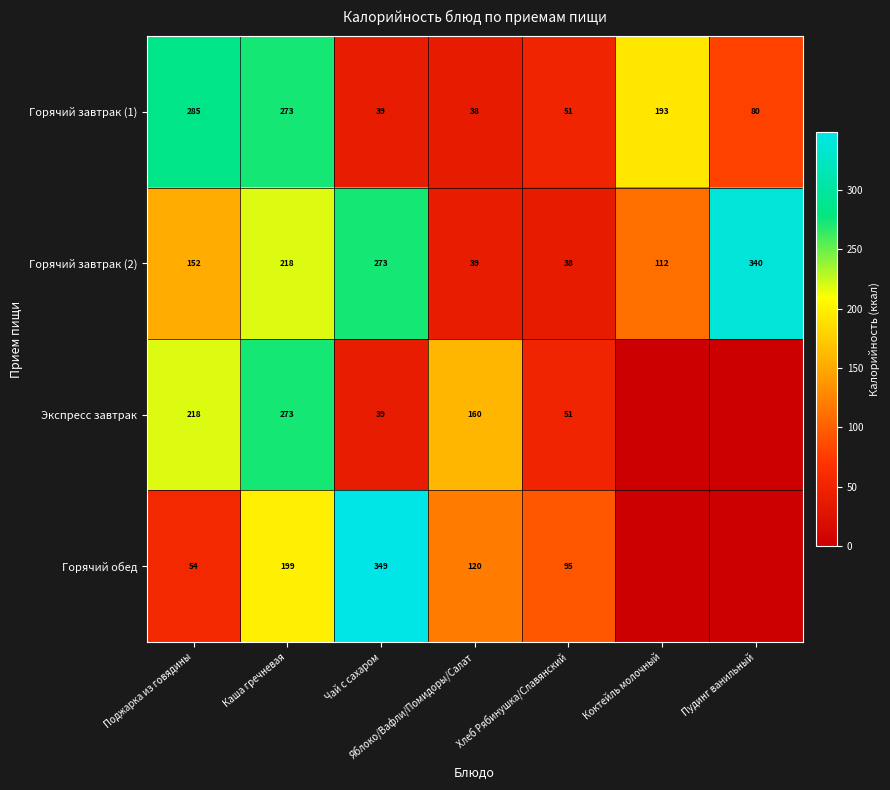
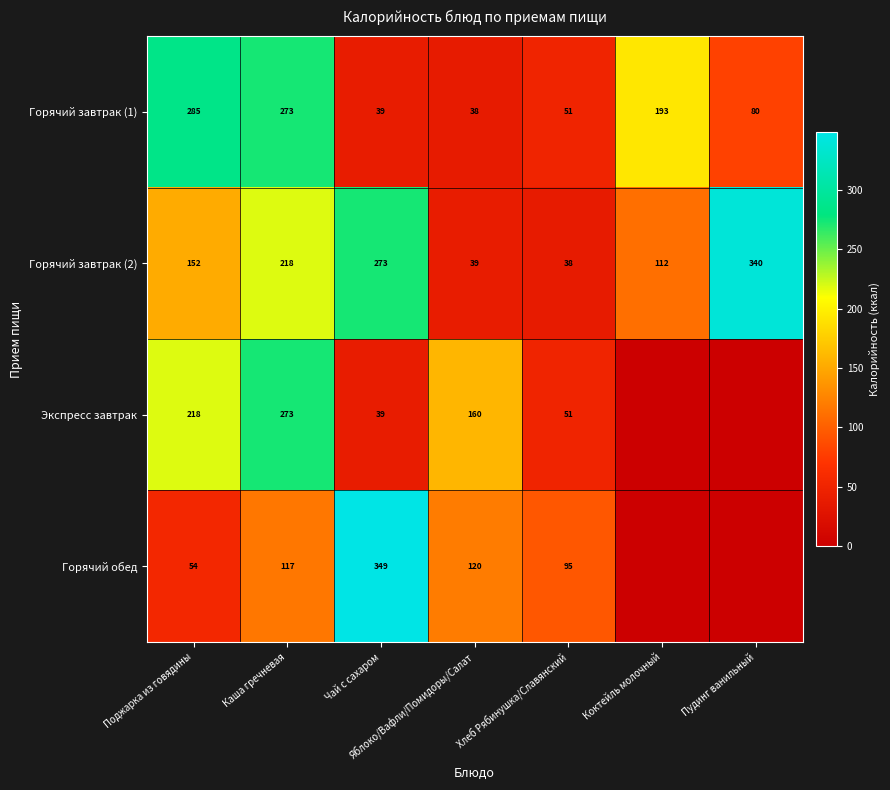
  {
    "Горячий завтрак (1)": {
      "Поджарка из говядины": 285,
      "Каша гречневая": 273,
      "Чай с сахаром": 39,
      "Яблоко/Вафли/Помидоры/Салат": 38,
      "Хлеб Рябинушка/Славянский": 51,
      "Коктейль молочный": 193,
      "Пудинг ванильный": 80
    },
    "Горячий завтрак (2)": {
      "Поджарка из говядины": 152,
      "Каша гречневая": 218,
      "Чай с сахаром": 273,
      "Яблоко/Вафли/Помидоры/Салат": 39,
      "Хлеб Рябинушка/Славянский": 38,
      "Коктейль молочный": 112,
      "Пудинг ванильный": 340
    },
    "Экспресс завтрак": {
      "Поджарка из говядины": 218,
      "Каша гречневая": 273,
      "Чай с сахаром": 39,
      "Яблоко/Вафли/Помидоры/Салат": 160,
      "Хлеб Рябинушка/Славянский": 51
    },
    "Горячий обед": {
      "Поджарка из говядины": 54,
-     "Каша гречневая": 199,
+     "Каша гречневая": 117,
      "Чай с сахаром": 349,
      "Яблоко/Вафли/Помидоры/Салат": 120,
      "Хлеб Рябинушка/Славянский": 95
    }
  }
